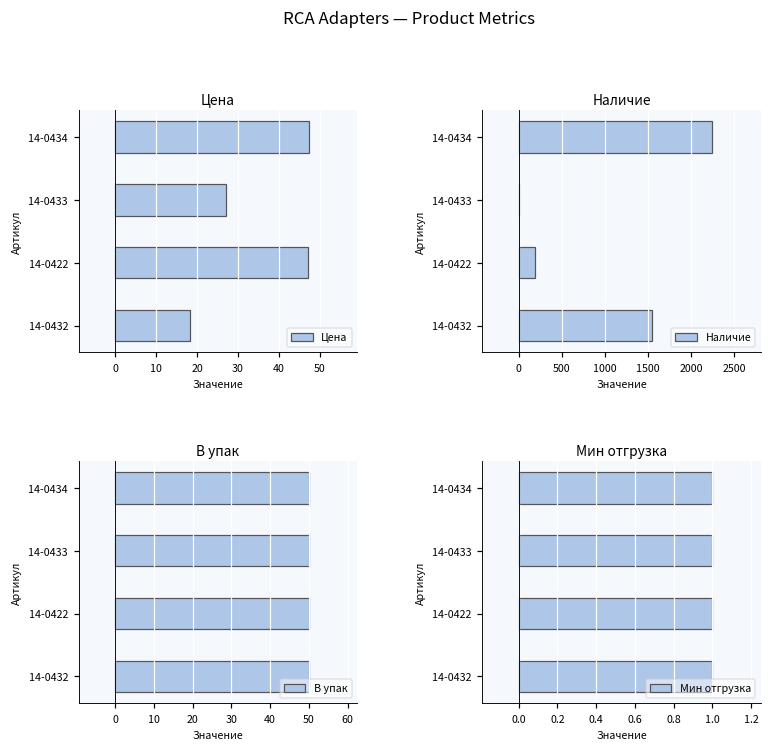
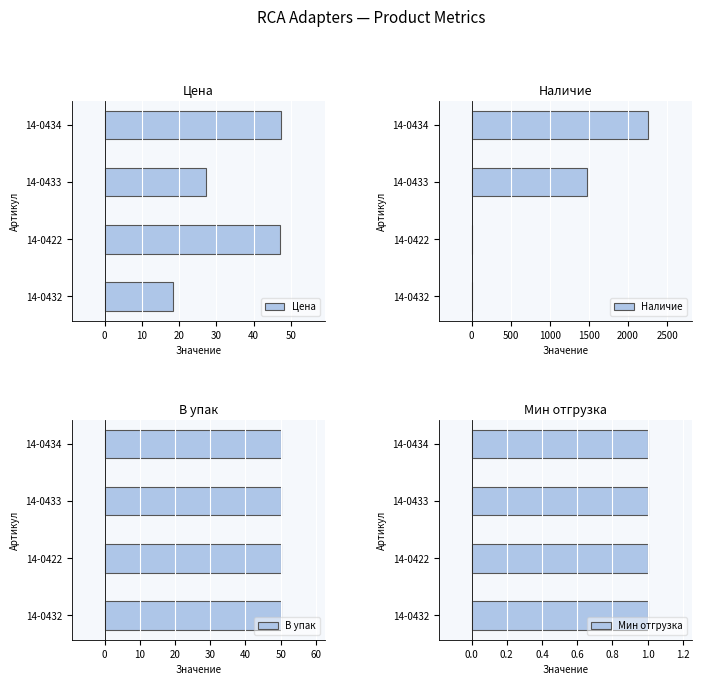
  {
    "Цена": {
      "14-0434": 47,
      "14-0433": 27,
      "14-0422": 47,
      "14-0432": 18
    },
    "Наличие": {
      "14-0434": 2300,
-     "14-0433": 0,
-     "14-0422": 200,
-     "14-0432": 1500
+     "14-0433": 1500,
+     "14-0422": 0,
+     "14-0432": 0
    },
    "В упак": {
      "14-0434": 50,
      "14-0433": 50,
      "14-0422": 50,
      "14-0432": 50
    },
    "Мин отгрузка": {
      "14-0434": 1.00,
      "14-0433": 1.00,
      "14-0422": 1.00,
      "14-0432": 1.00
    }
  }
